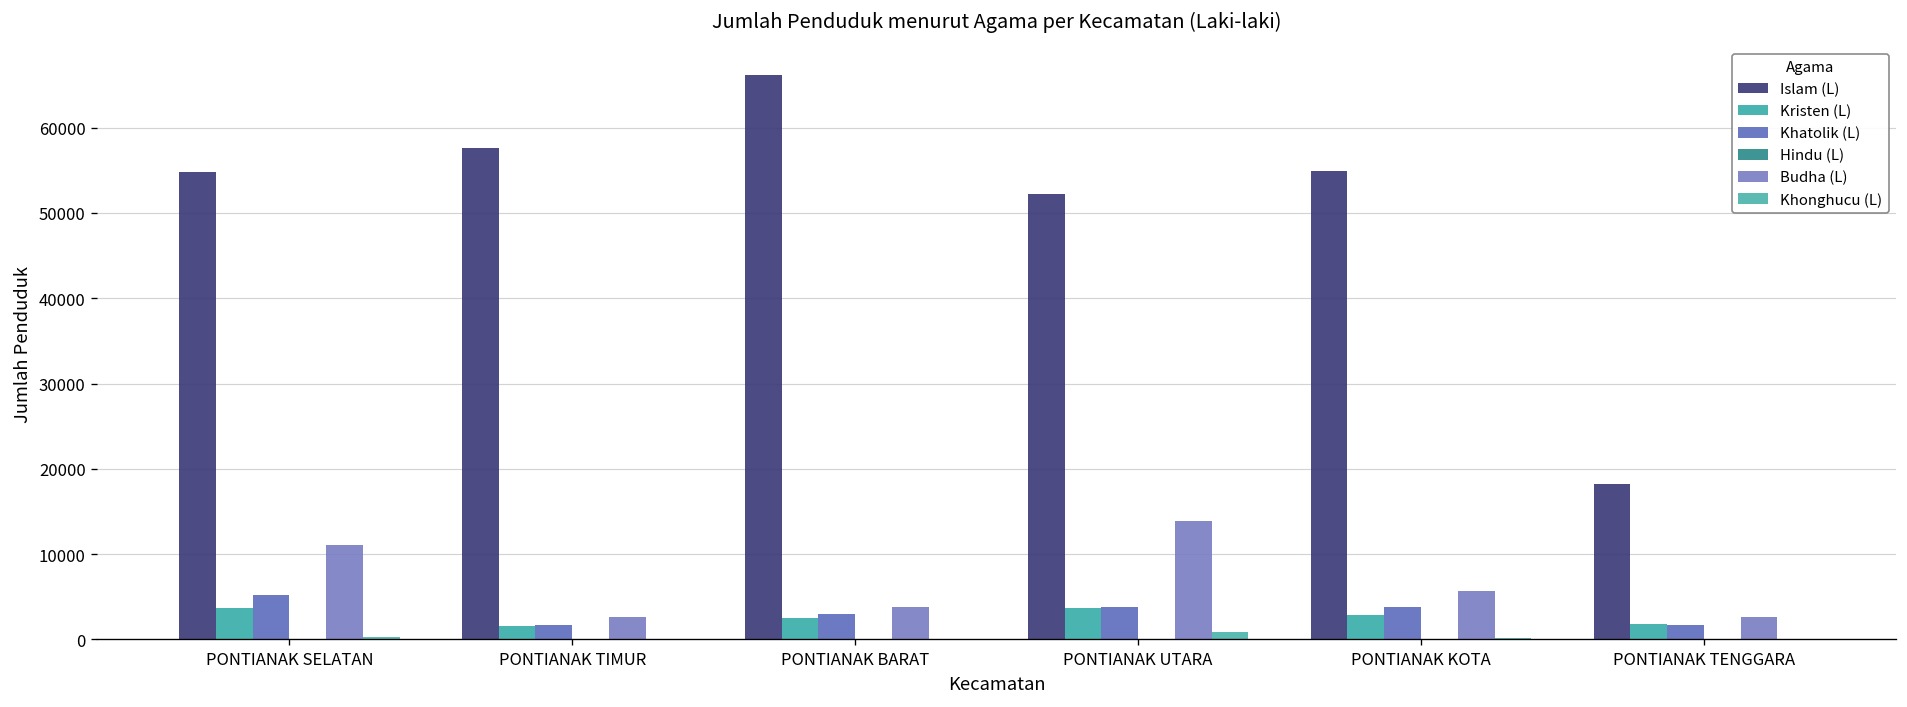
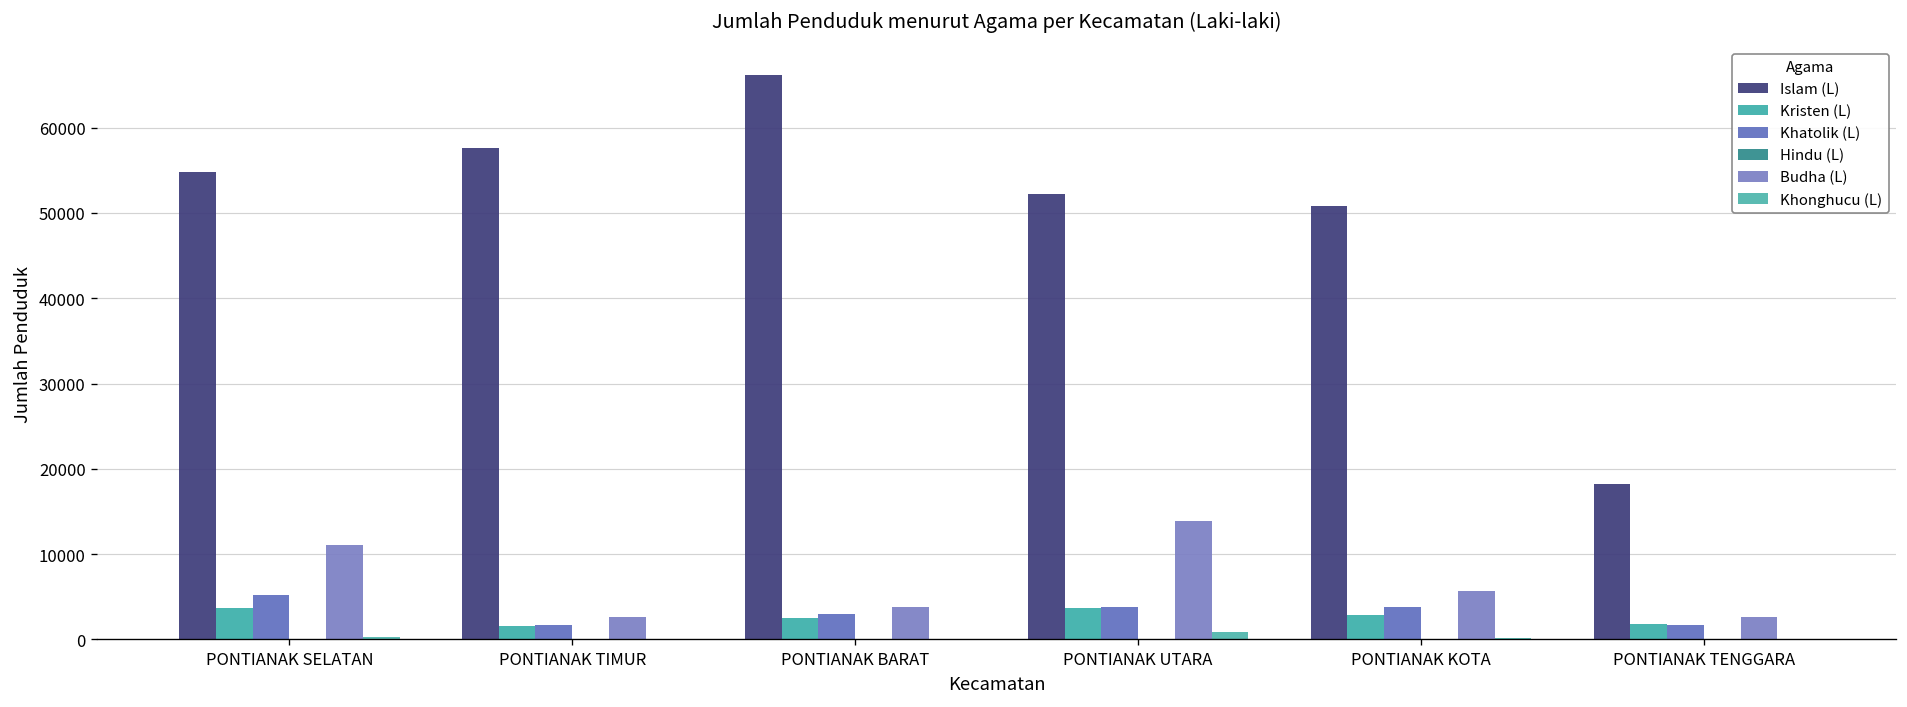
  {
    "Islam (L)": {
      "PONTIANAK SELATAN": 55000,
      "PONTIANAK TIMUR": 58000,
      "PONTIANAK BARAT": 66000,
      "PONTIANAK UTARA": 52000,
-     "PONTIANAK KOTA": 55000,
+     "PONTIANAK KOTA": 51000,
      "PONTIANAK TENGGARA": 18000
    }
  }
